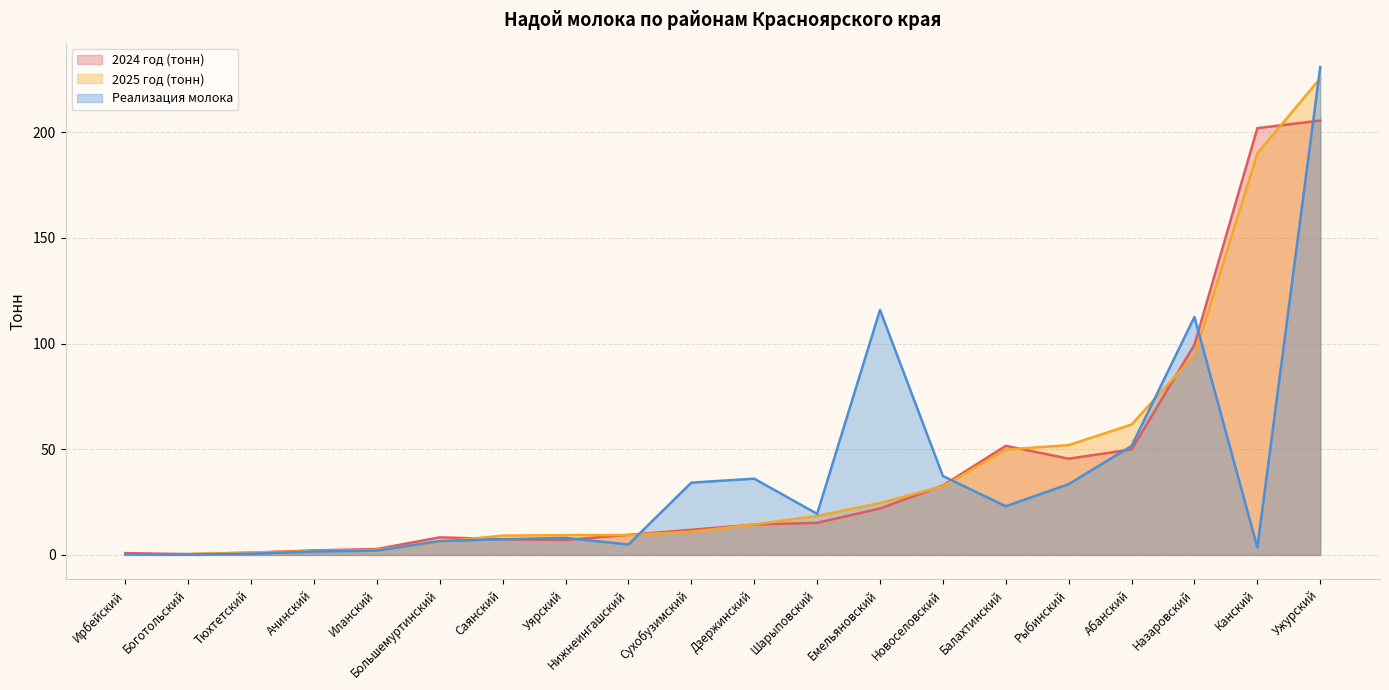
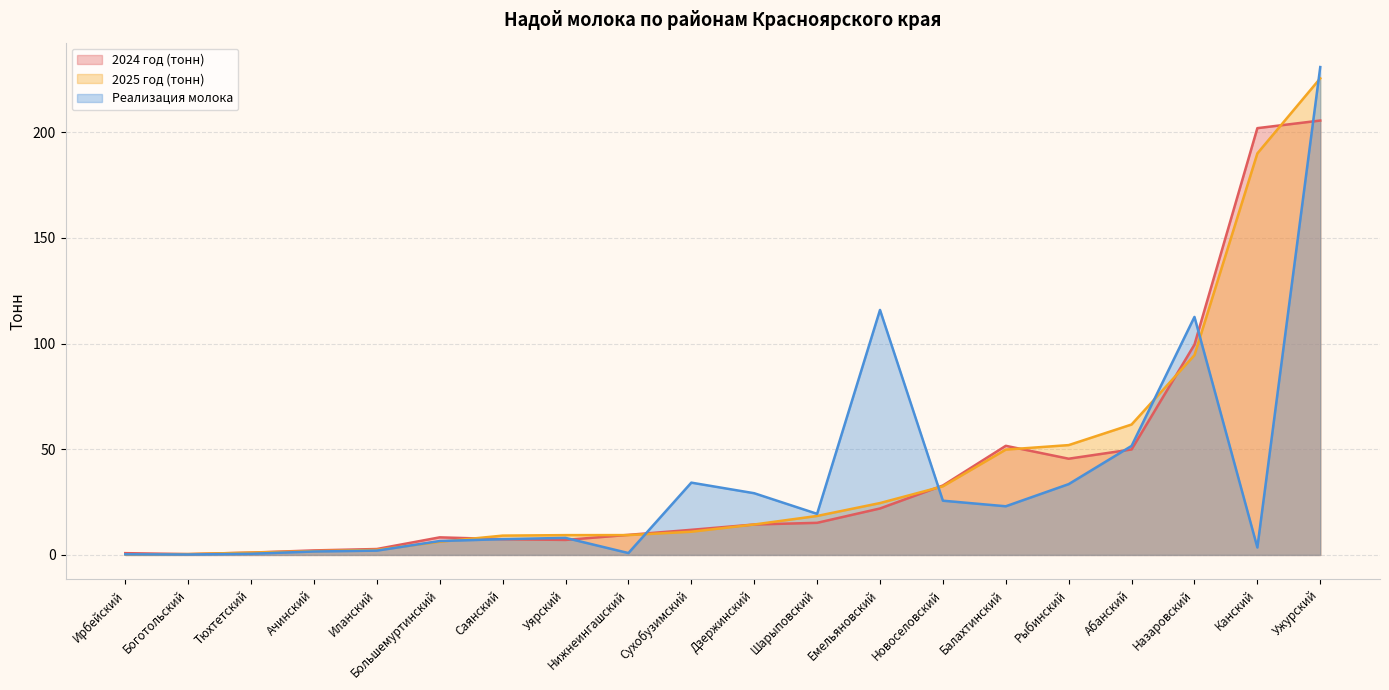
  {
    "Реализация молока": {
-     "Нижнеингашский": 5,
+     "Нижнеингашский": 1,
      "Сухобузимский": 34,
-     "Дзержинский": 36,
+     "Дзержинский": 29,
      "Емельяновский": 116,
-     "Новоселовский": 37,
+     "Новоселовский": 26,
      "Балахтинский": 23,
      "Рыбинский": 34,
      "Абанский": 52,
      "Назаровский": 113,
      "Канский": 4,
      "Ужурский": 231
    }
  }
